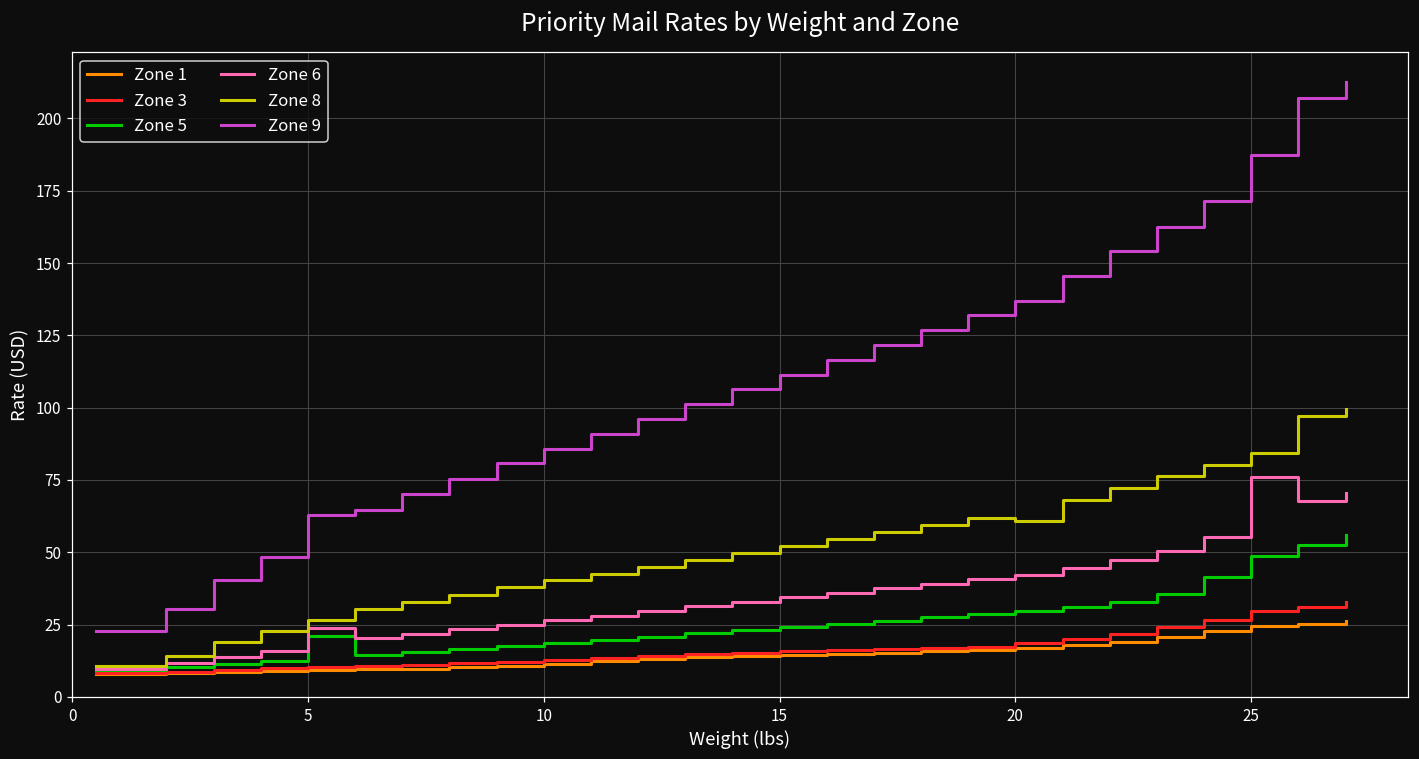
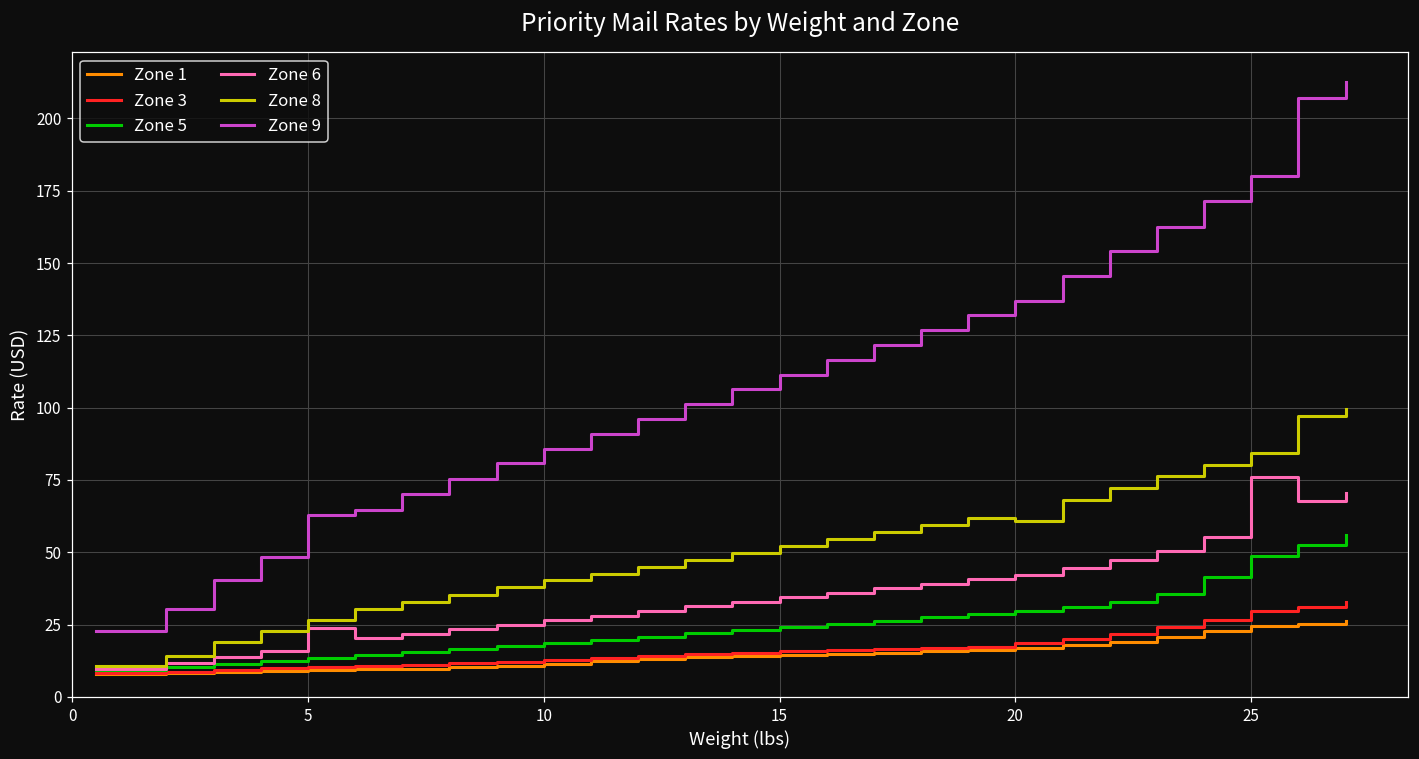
  {
    "Zone 1": {
      "5": 9,
      "10": 11,
      "15": 15,
      "20": 17,
      "25": 24
    },
    "Zone 3": {
      "5": 10,
      "10": 13,
      "15": 16,
      "20": 18,
      "25": 30
    },
    "Zone 5": {
-     "5": 21,
+     "5": 13,
      "10": 19,
      "15": 24,
      "20": 30,
      "25": 49
    },
    "Zone 6": {
      "5": 24,
      "10": 27,
      "15": 34,
      "20": 42,
      "25": 76
    },
    "Zone 8": {
      "5": 26,
      "10": 40,
      "15": 52,
      "20": 61,
      "25": 84
    },
    "Zone 9": {
      "5": 63,
      "10": 86,
      "15": 111,
      "20": 137,
-     "25": 187
+     "25": 180
    }
  }
